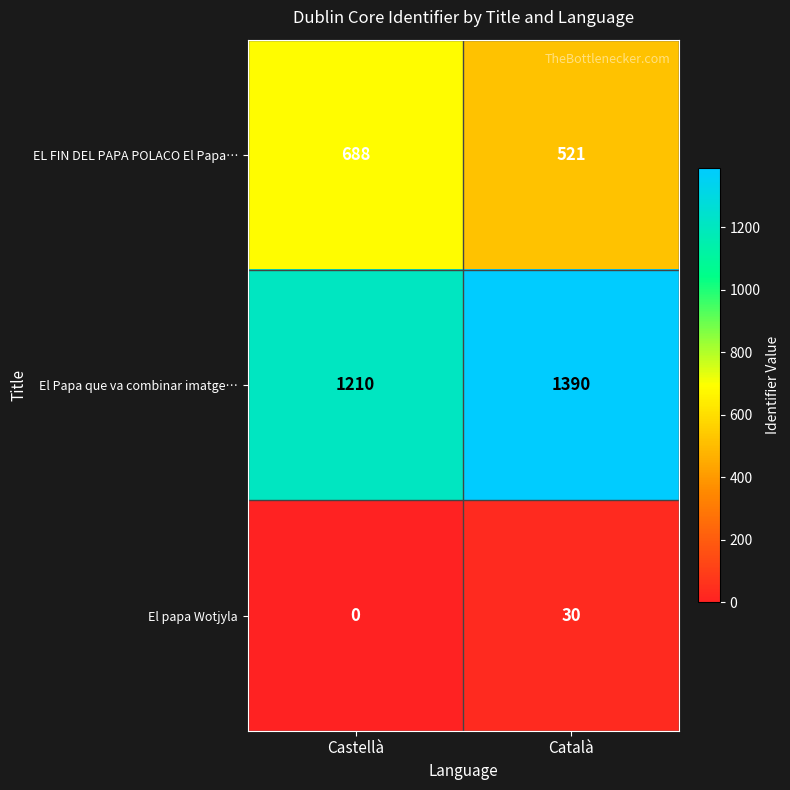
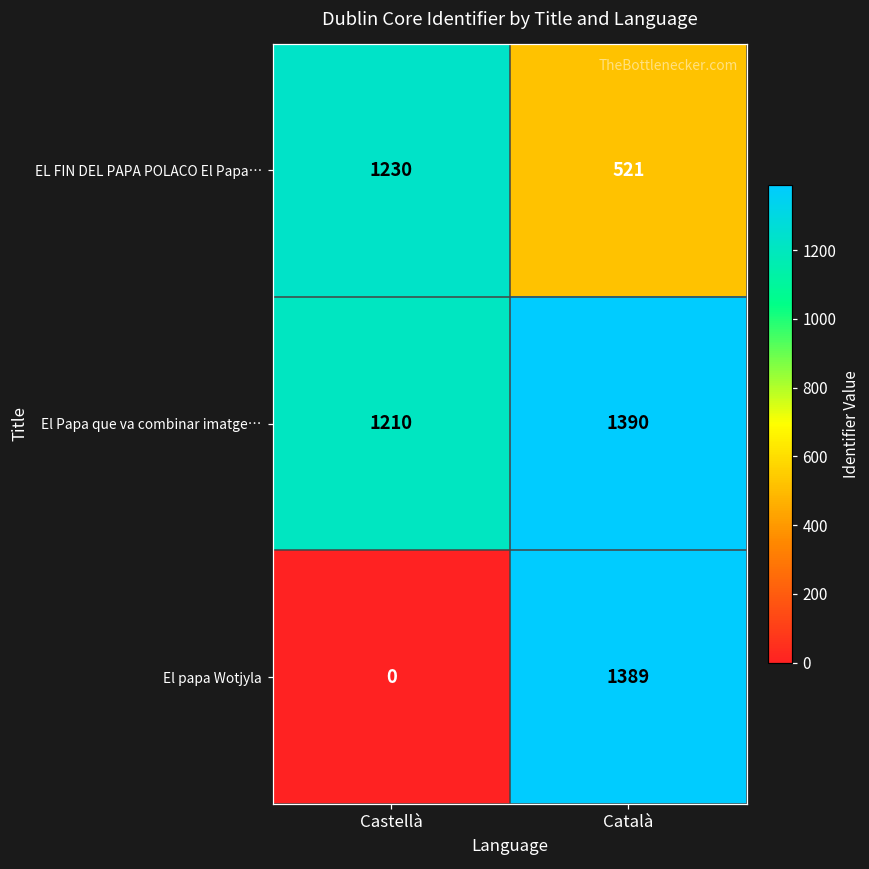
  {
    "EL FIN DEL PAPA POLACO El Papa…": {
-     "Castellà": 688
+     "Castellà": 1230
    },
    "El Papa que va combinar imatge…": {
      "Castellà": 1210,
      "Català": 1390
    },
    "El papa Wotjyla": {
      "Castellà": 0,
-     "Català": 30
+     "Català": 1389
    }
  }
